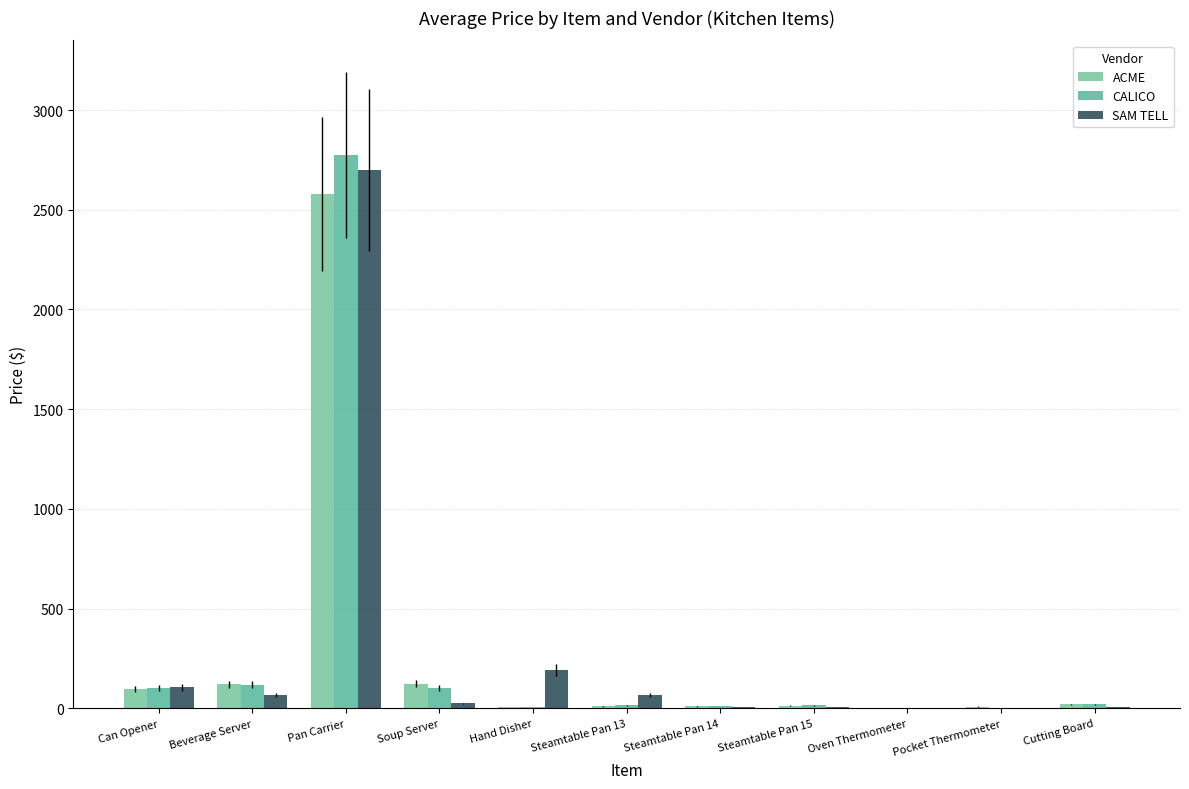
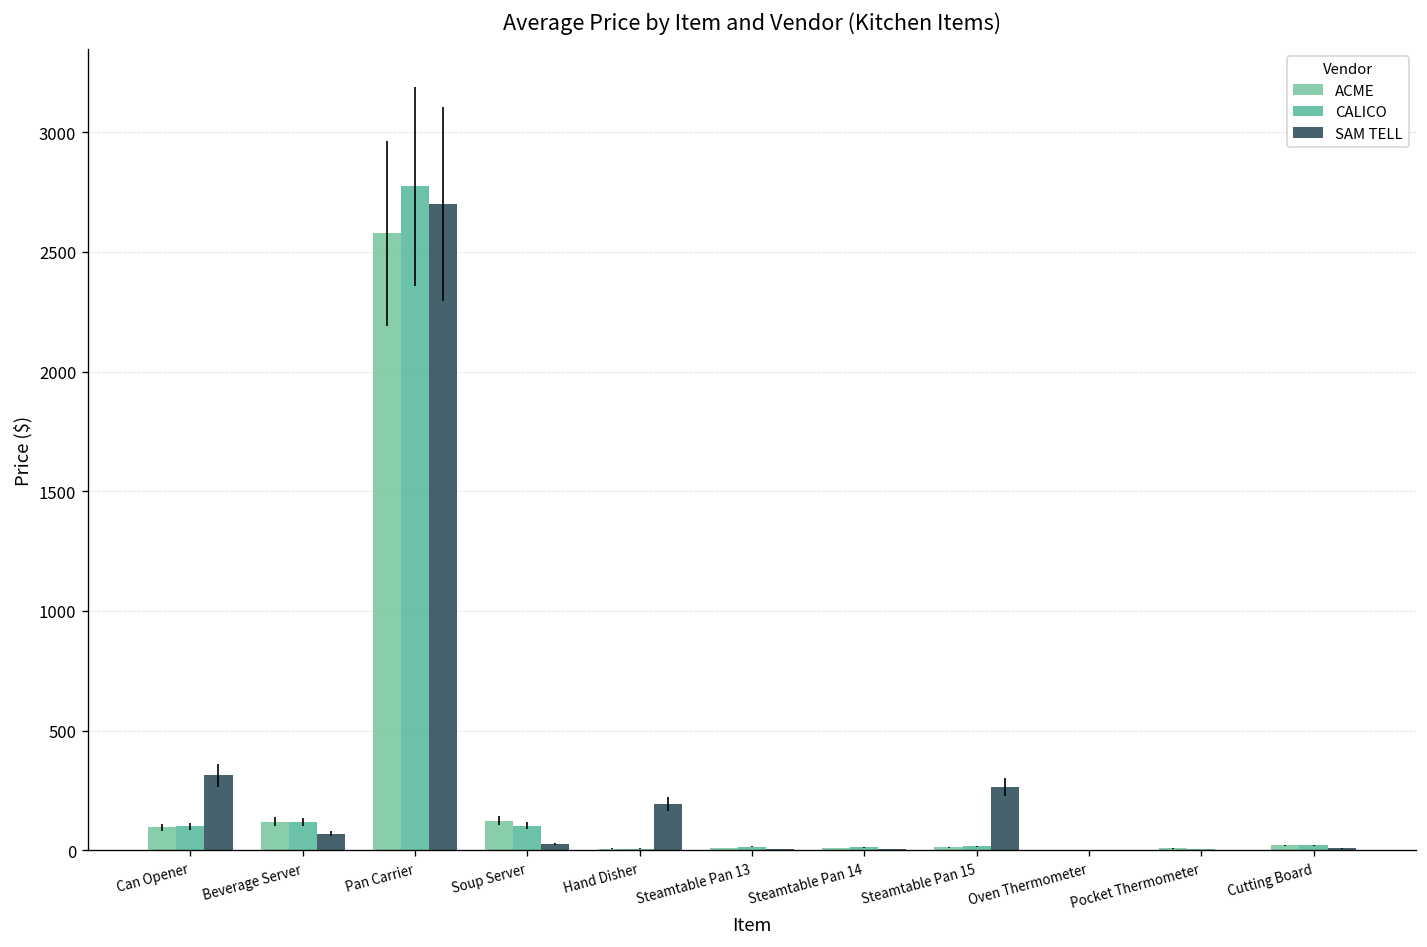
  {
    "SAM TELL": {
-     "Can Opener": 110,
+     "Can Opener": 310,
      "Beverage Server": 70,
      "Pan Carrier": 2700,
      "Soup Server": 30,
      "Hand Disher": 190,
-     "Steamtable Pan 13": 70,
-     "Steamtable Pan 15": 10
+     "Steamtable Pan 13": 0,
+     "Steamtable Pan 15": 260
    }
  }
